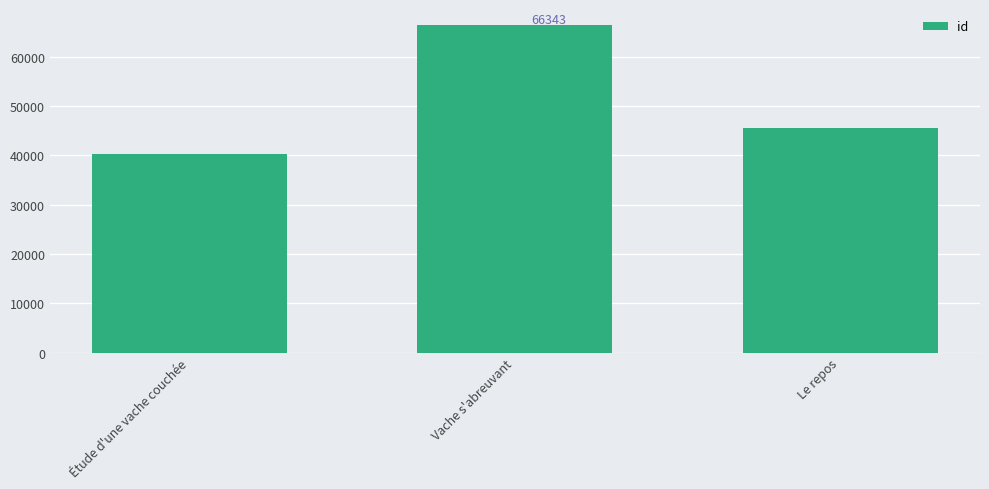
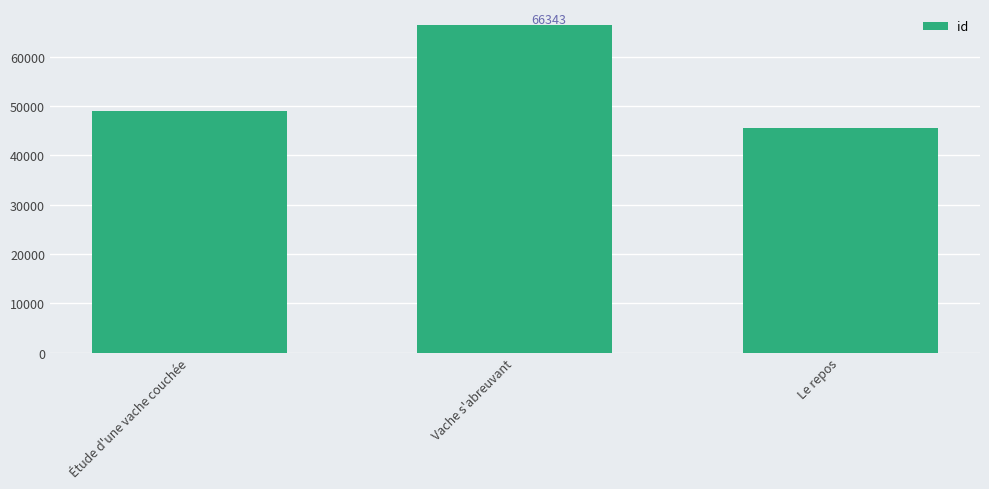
  {
-   "Étude d'une vache couchée": 40000,
+   "Étude d'une vache couchée": 49000,
    "Le repos": 46000
  }
